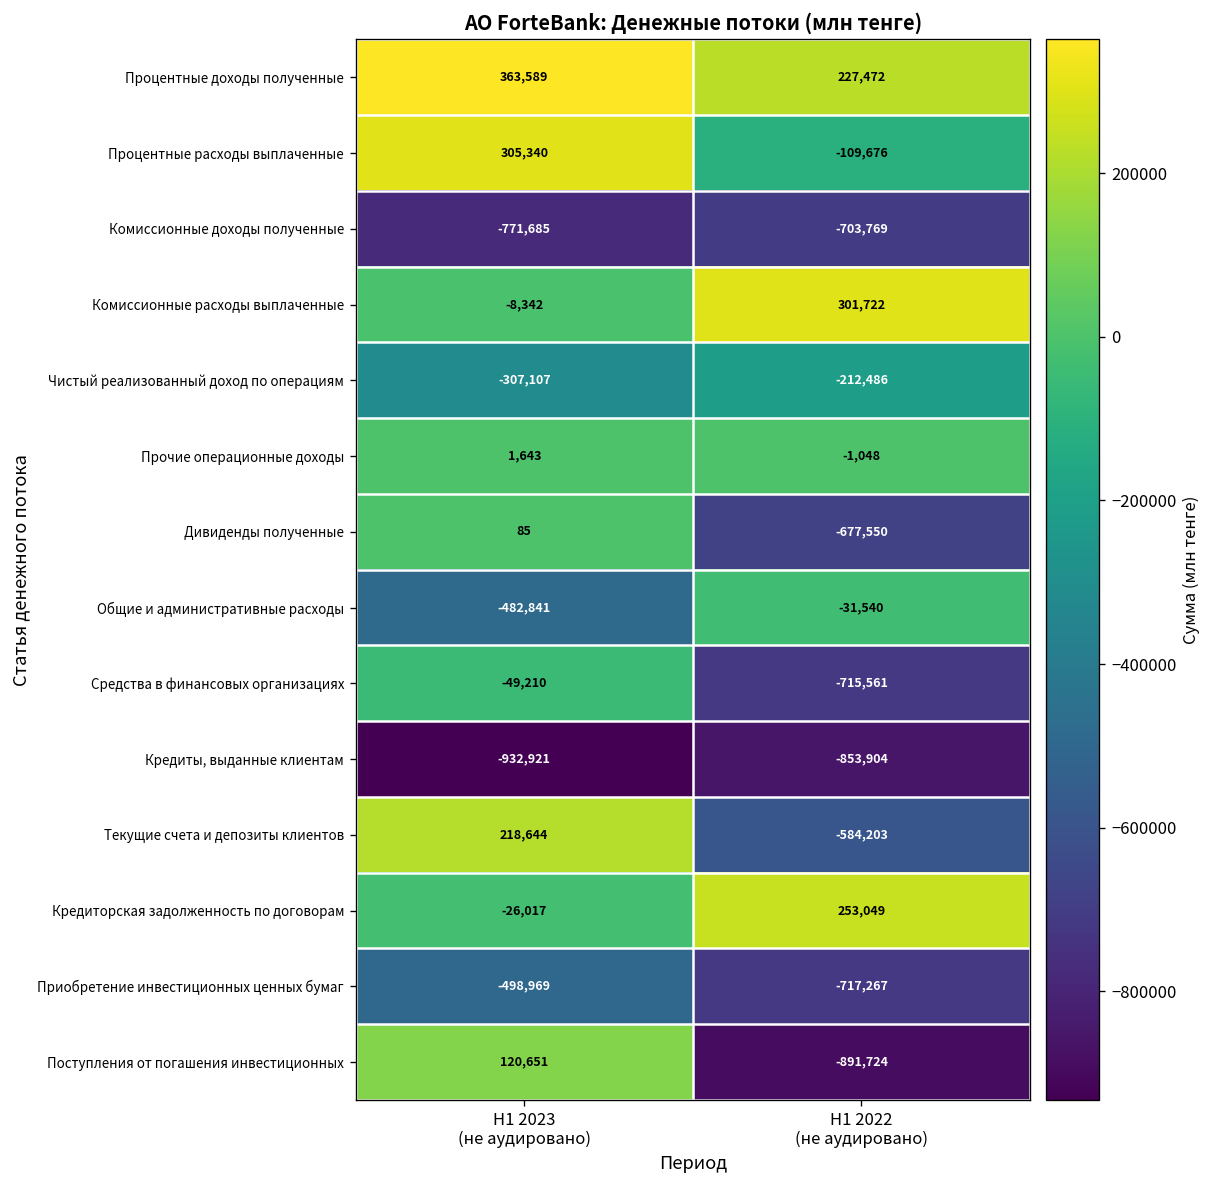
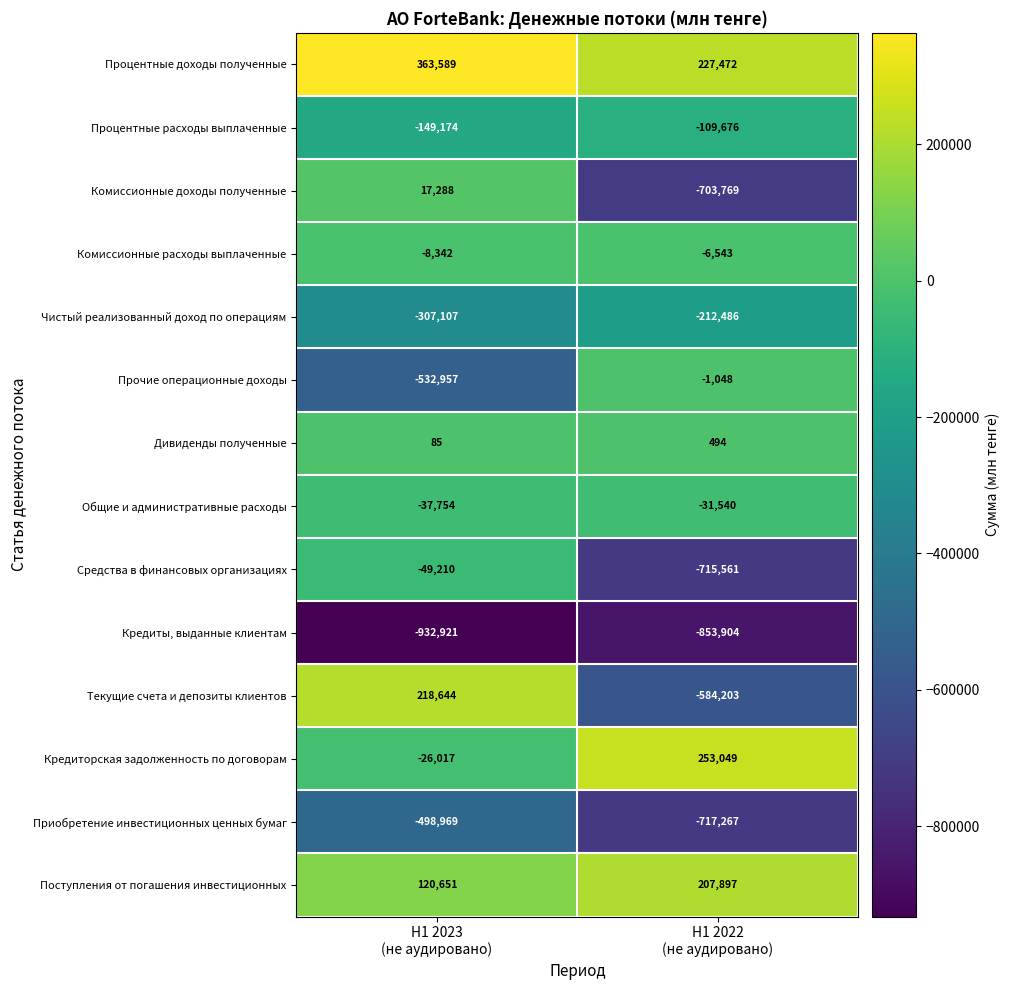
  {
    "Процентные доходы полученные": {
      "H1 2023 (не аудировано)": "363,589",
      "H1 2022 (не аудировано)": "227,472"
    },
    "Процентные расходы выплаченные": {
-     "H1 2023 (не аудировано)": "305,340",
+     "H1 2023 (не аудировано)": "-149,174",
      "H1 2022 (не аудировано)": "-109,676"
    },
    "Комиссионные доходы полученные": {
-     "H1 2023 (не аудировано)": "-771,685",
+     "H1 2023 (не аудировано)": "17,288",
      "H1 2022 (не аудировано)": "-703,769"
    },
    "Комиссионные расходы выплаченные": {
      "H1 2023 (не аудировано)": "-8,342",
-     "H1 2022 (не аудировано)": "301,722"
+     "H1 2022 (не аудировано)": "-6,543"
    },
    "Чистый реализованный доход по операциям": {
      "H1 2023 (не аудировано)": "-307,107",
      "H1 2022 (не аудировано)": "-212,486"
    },
    "Прочие операционные доходы": {
-     "H1 2023 (не аудировано)": "1,643",
+     "H1 2023 (не аудировано)": "-532,957",
      "H1 2022 (не аудировано)": "-1,048"
    },
    "Дивиденды полученные": {
      "H1 2023 (не аудировано)": "85",
-     "H1 2022 (не аудировано)": "-677,550"
+     "H1 2022 (не аудировано)": "494"
    },
    "Общие и административные расходы": {
-     "H1 2023 (не аудировано)": "-482,841",
+     "H1 2023 (не аудировано)": "-37,754",
      "H1 2022 (не аудировано)": "-31,540"
    },
    "Средства в финансовых организациях": {
      "H1 2023 (не аудировано)": "-49,210",
      "H1 2022 (не аудировано)": "-715,561"
    },
    "Кредиты, выданные клиентам": {
      "H1 2023 (не аудировано)": "-932,921",
      "H1 2022 (не аудировано)": "-853,904"
    },
    "Текущие счета и депозиты клиентов": {
      "H1 2023 (не аудировано)": "218,644",
      "H1 2022 (не аудировано)": "-584,203"
    },
    "Кредиторская задолженность по договорам": {
      "H1 2023 (не аудировано)": "-26,017",
      "H1 2022 (не аудировано)": "253,049"
    },
    "Приобретение инвестиционных ценных бумаг": {
      "H1 2023 (не аудировано)": "-498,969",
      "H1 2022 (не аудировано)": "-717,267"
    },
    "Поступления от погашения инвестиционных": {
      "H1 2023 (не аудировано)": "120,651",
-     "H1 2022 (не аудировано)": "-891,724"
+     "H1 2022 (не аудировано)": "207,897"
    }
  }
